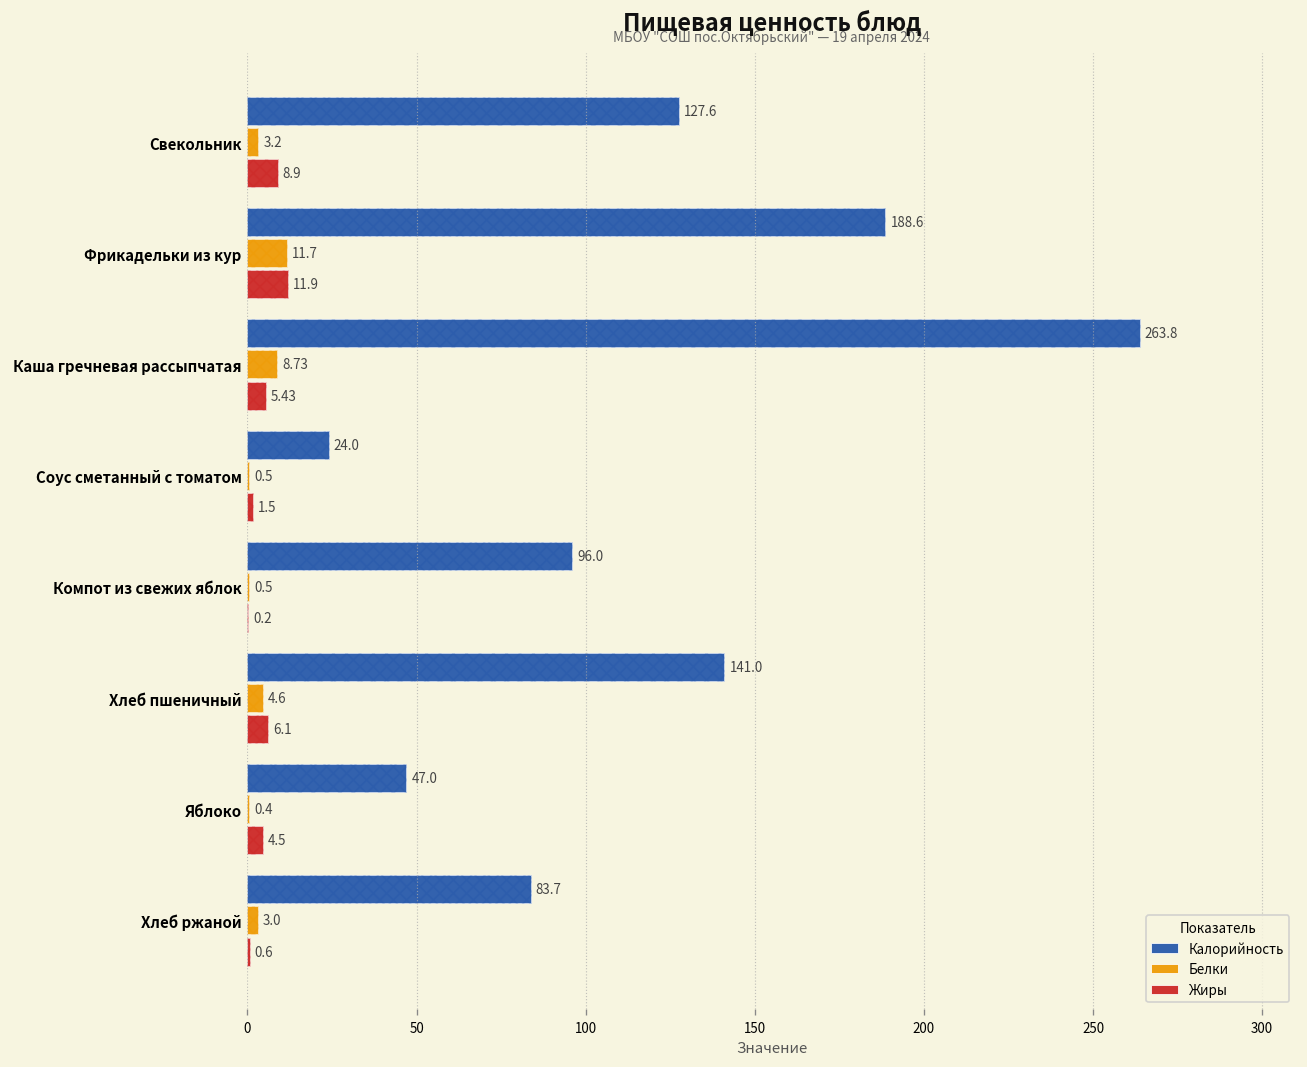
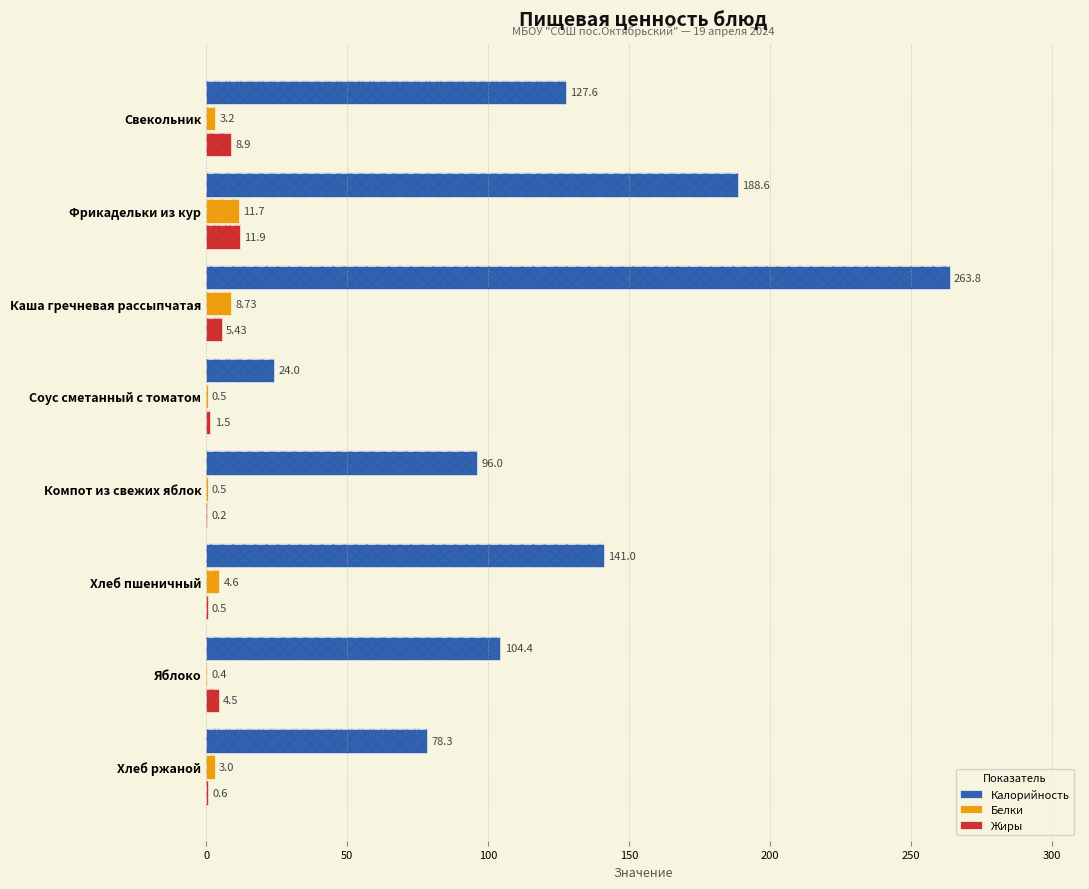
  {
    "Калорийность": {
      "Свекольник": 127.6,
      "Фрикадельки из кур": 188.6,
      "Каша гречневая рассыпчатая": 263.8,
      "Соус сметанный с томатом": 24.0,
      "Компот из свежих яблок": 96.0,
      "Хлеб пшеничный": 141.0,
-     "Яблоко": 47.0,
-     "Хлеб ржаной": 83.7
+     "Яблоко": 104.4,
+     "Хлеб ржаной": 78.3
    },
    "Белки": {
      "Свекольник": 3.2,
      "Фрикадельки из кур": 11.7,
      "Каша гречневая рассыпчатая": 8.73,
      "Соус сметанный с томатом": 0.5,
      "Компот из свежих яблок": 0.5,
      "Хлеб пшеничный": 4.6,
      "Яблоко": 0.4,
      "Хлеб ржаной": 3.0
    },
    "Жиры": {
      "Свекольник": 8.9,
      "Фрикадельки из кур": 11.9,
      "Каша гречневая рассыпчатая": 5.43,
      "Соус сметанный с томатом": 1.5,
      "Компот из свежих яблок": 0.2,
-     "Хлеб пшеничный": 6.1,
+     "Хлеб пшеничный": 0.5,
      "Яблоко": 4.5,
      "Хлеб ржаной": 0.6
    }
  }
